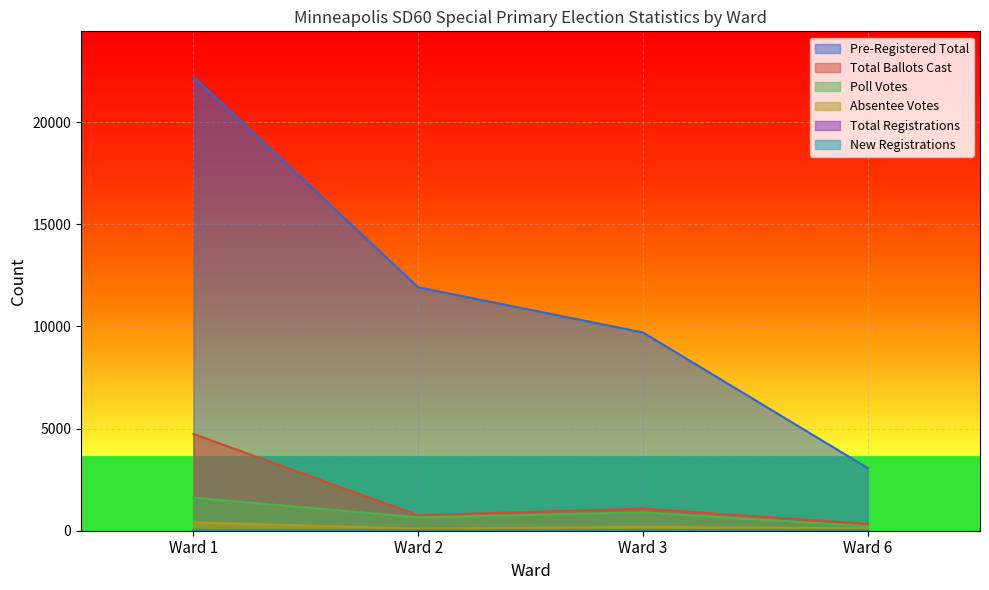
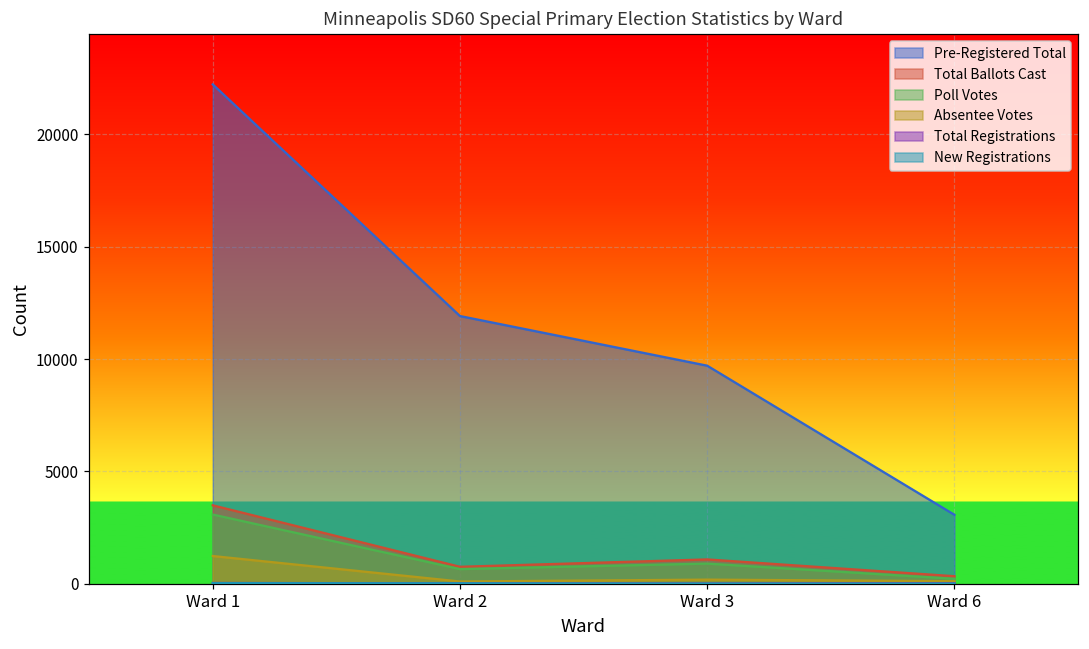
  {
    "Total Ballots Cast": {
-     "Ward 1": 4700,
+     "Ward 1": 3500,
      "Ward 3": 1100
    },
    "Poll Votes": {
-     "Ward 1": 1600,
+     "Ward 1": 3100,
      "Ward 3": 900
    },
    "Absentee Votes": {
-     "Ward 1": 400,
+     "Ward 1": 1200,
      "Ward 3": 200
    }
  }
